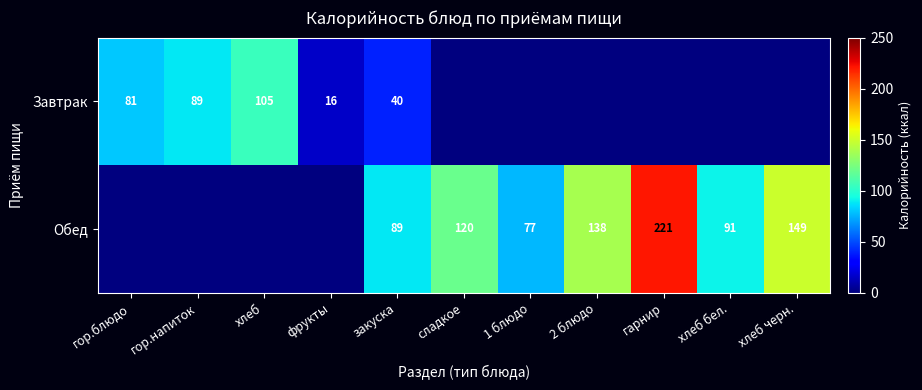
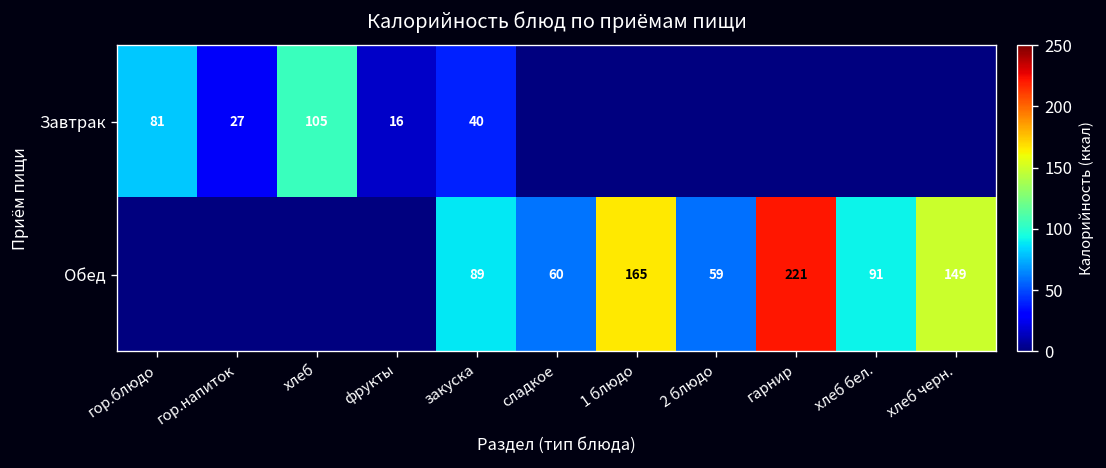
  {
    "Завтрак": {
      "гор.блюдо": 81,
-     "гор.напиток": 89,
+     "гор.напиток": 27,
      "хлеб": 105,
      "фрукты": 16,
      "закуска": 40
    },
    "Обед": {
      "закуска": 89,
-     "сладкое": 120,
-     "1 блюдо": 77,
-     "2 блюдо": 138,
+     "сладкое": 60,
+     "1 блюдо": 165,
+     "2 блюдо": 59,
      "гарнир": 221,
      "хлеб бел.": 91,
      "хлеб черн.": 149
    }
  }
